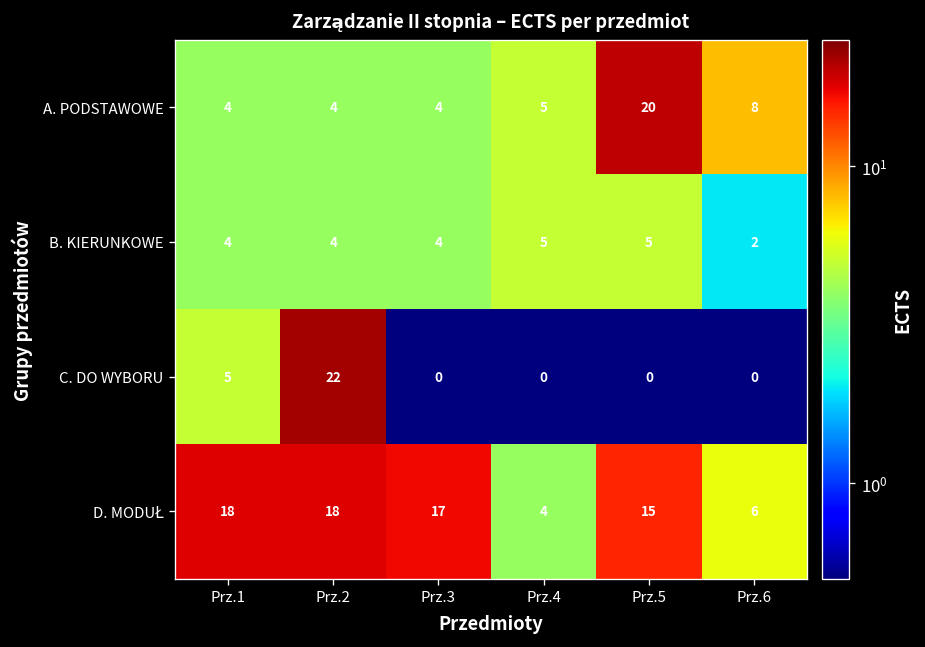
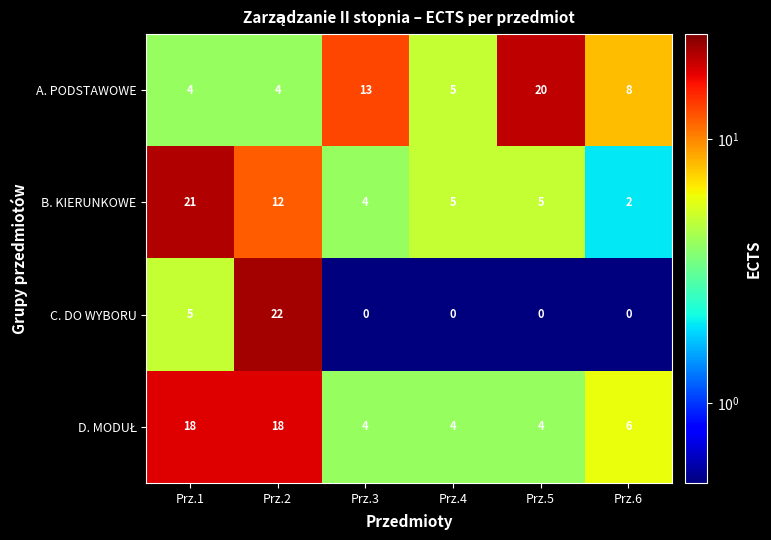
  {
    "A. PODSTAWOWE": {
      "Prz.1": 4,
      "Prz.2": 4,
-     "Prz.3": 4,
+     "Prz.3": 13,
      "Prz.4": 5,
      "Prz.5": 20,
      "Prz.6": 8
    },
    "B. KIERUNKOWE": {
-     "Prz.1": 4,
-     "Prz.2": 4,
+     "Prz.1": 21,
+     "Prz.2": 12,
      "Prz.3": 4,
      "Prz.4": 5,
      "Prz.5": 5,
      "Prz.6": 2
    },
    "C. DO WYBORU": {
      "Prz.1": 5,
      "Prz.2": 22,
      "Prz.3": 0,
      "Prz.4": 0,
      "Prz.5": 0,
      "Prz.6": 0
    },
    "D. MODUŁ": {
      "Prz.1": 18,
      "Prz.2": 18,
-     "Prz.3": 17,
+     "Prz.3": 4,
      "Prz.4": 4,
-     "Prz.5": 15,
+     "Prz.5": 4,
      "Prz.6": 6
    }
  }
